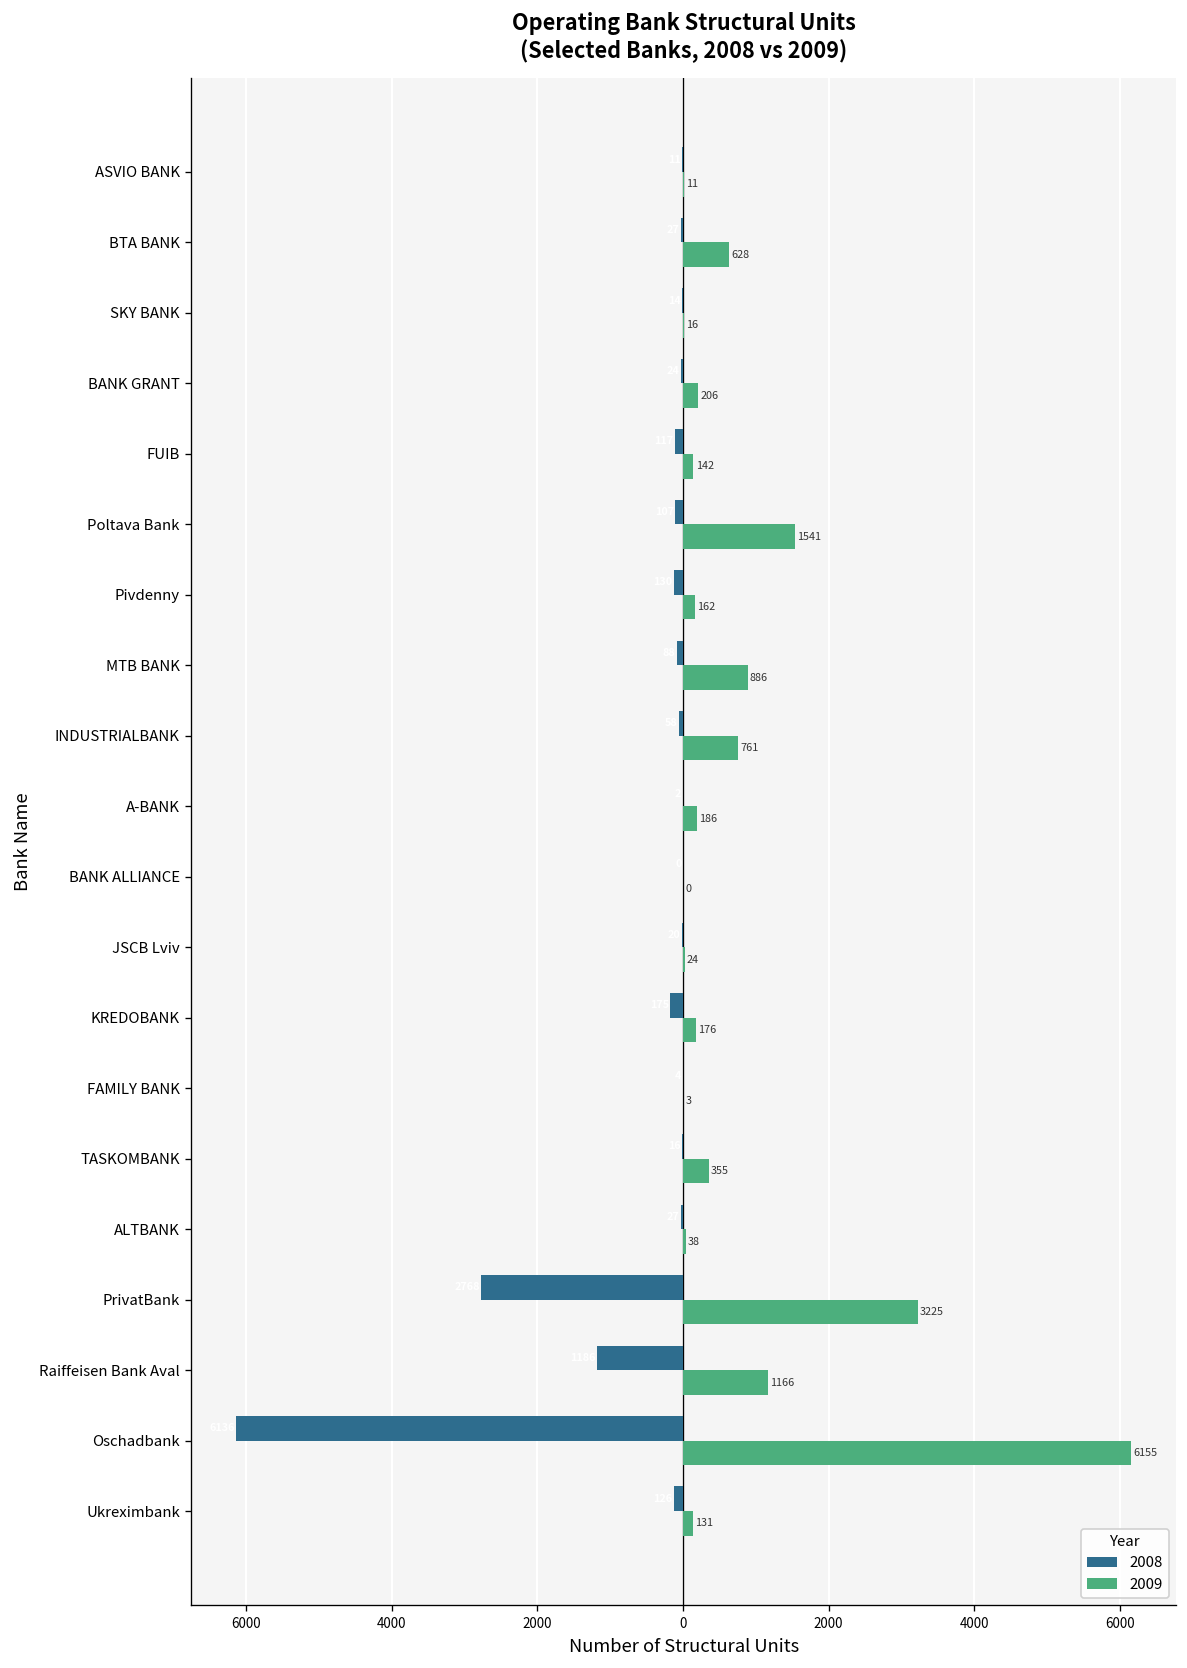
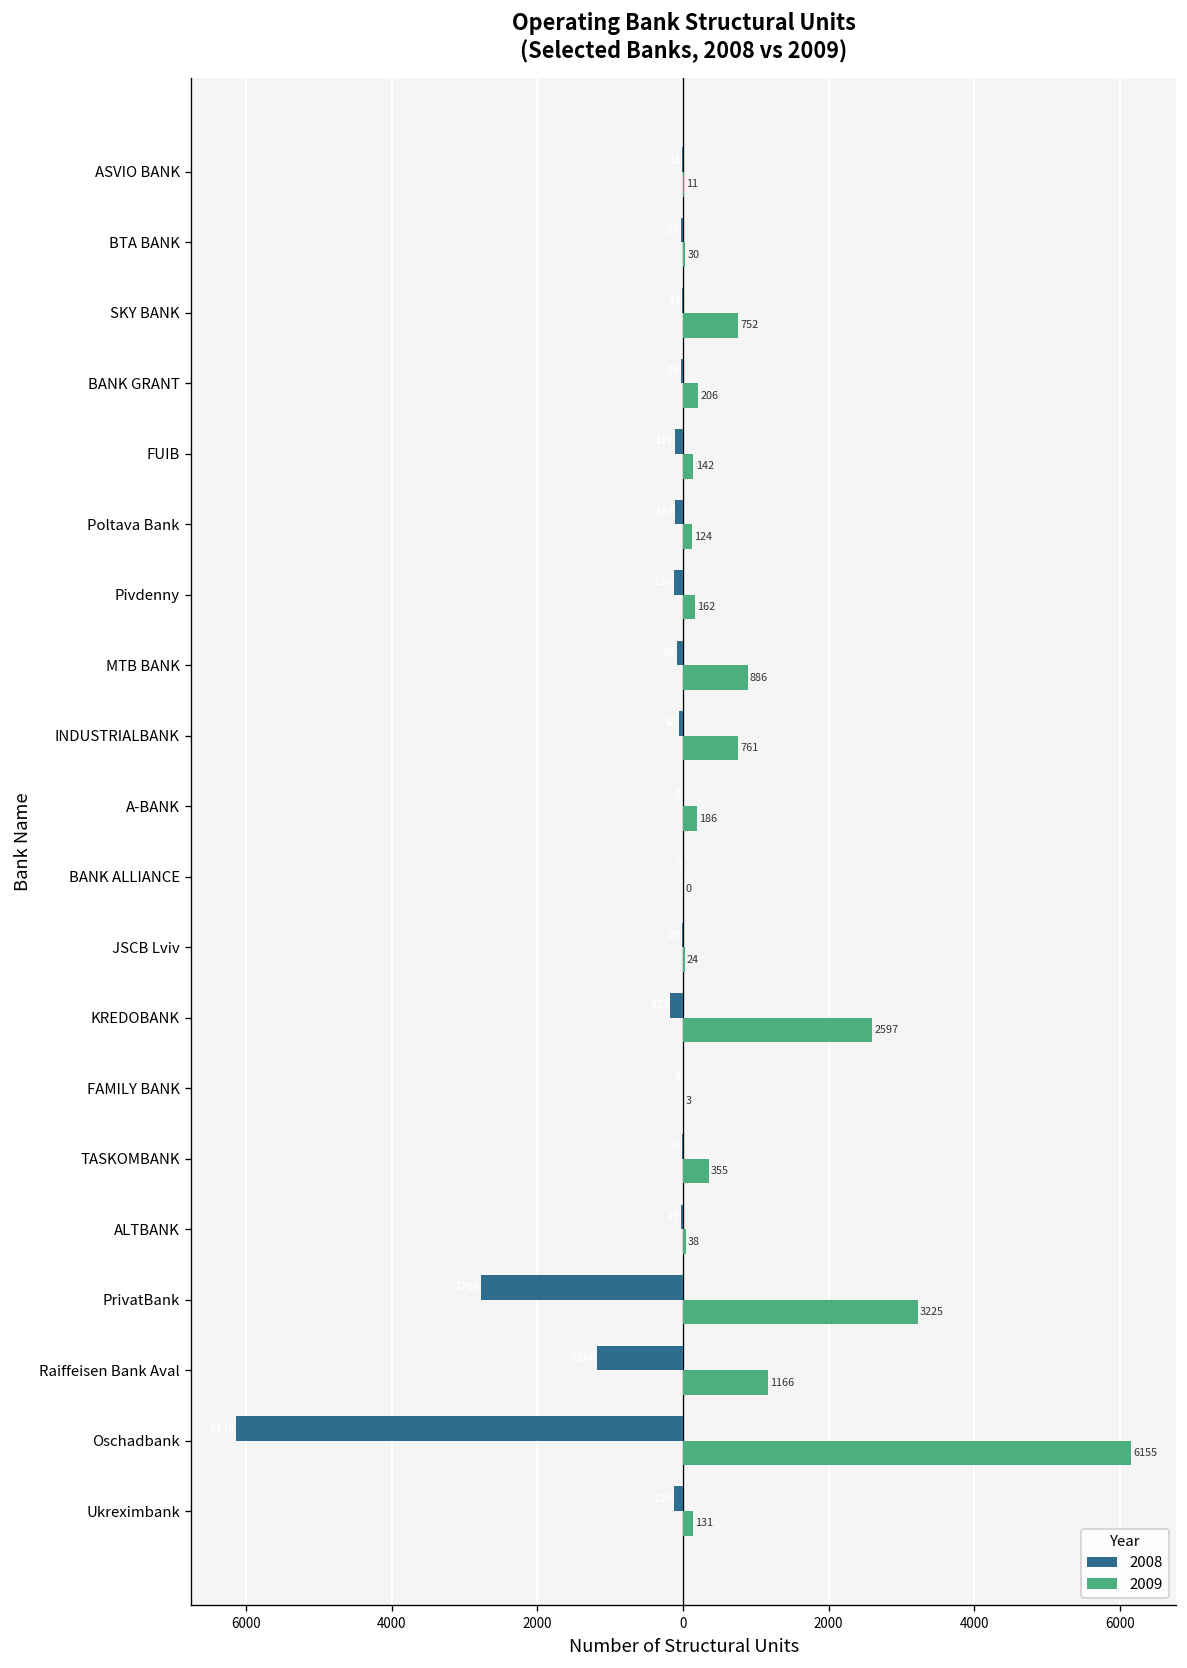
  {
    "2009": {
      "ASVIO BANK": 11,
-     "BTA BANK": 628,
-     "SKY BANK": 16,
+     "BTA BANK": 30,
+     "SKY BANK": 752,
      "BANK GRANT": 206,
      "FUIB": 142,
-     "Poltava Bank": 1541,
+     "Poltava Bank": 124,
      "Pivdenny": 162,
      "MTB BANK": 886,
      "INDUSTRIALBANK": 761,
      "A-BANK": 186,
      "BANK ALLIANCE": 0,
      "JSCB Lviv": 24,
-     "KREDOBANK": 176,
+     "KREDOBANK": 2597,
      "FAMILY BANK": 3,
      "TASKOMBANK": 355,
      "ALTBANK": 38,
      "PrivatBank": 3225,
      "Raiffeisen Bank Aval": 1166,
      "Oschadbank": 6155,
      "Ukreximbank": 131
    }
  }
